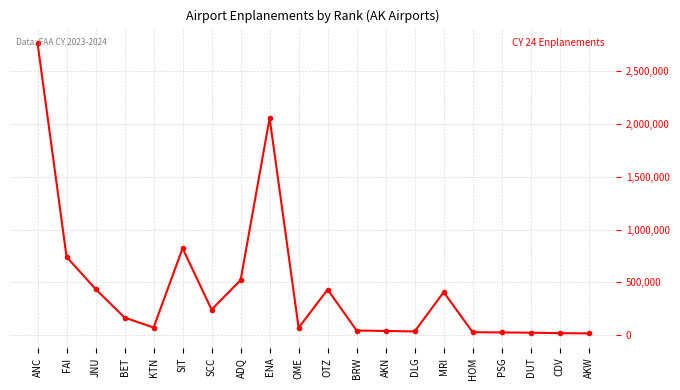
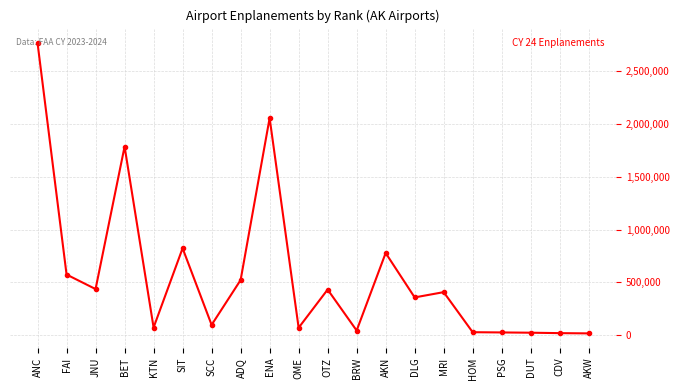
  {
-   "FAI": "740,000",
+   "FAI": "570,000",
    "JNU": "440,000",
-   "BET": "170,000",
+   "BET": "1,790,000",
    "KTN": "70,000",
    "SIT": "820,000",
-   "SCC": "240,000",
+   "SCC": "100,000",
    "ADQ": "520,000",
    "ENA": "2,060,000",
    "OME": "70,000",
    "OTZ": "430,000",
    "BRW": "40,000",
-   "AKN": "40,000",
-   "DLG": "30,000",
+   "AKN": "780,000",
+   "DLG": "360,000",
    "MRI": "410,000",
    "HOM": "30,000",
    "PSG": "30,000",
    "DUT": "20,000",
    "CDV": "20,000",
    "AKW": "20,000"
  }
